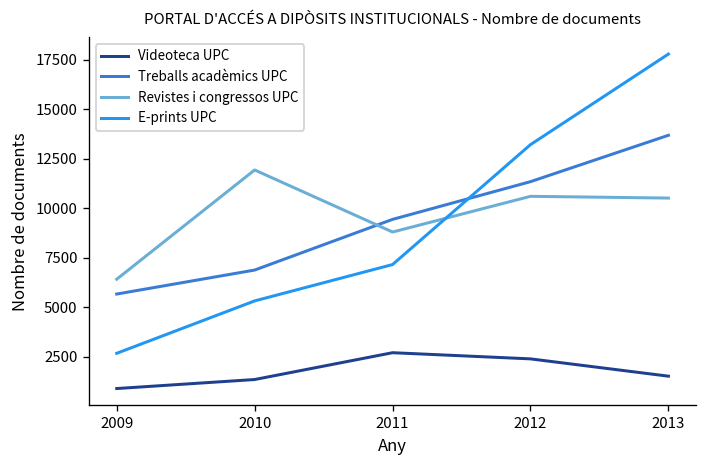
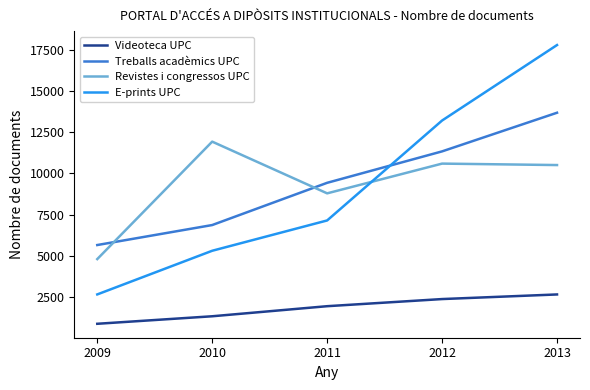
  {
    "Videoteca UPC": {
      "2009": 900,
      "2010": 1400,
-     "2011": 2700,
+     "2011": 2000,
      "2012": 2400,
-     "2013": 1500
+     "2013": 2700
    },
    "Revistes i congressos UPC": {
-     "2009": 6400,
+     "2009": 4800,
      "2010": 11900,
      "2011": 8800,
      "2012": 10600,
      "2013": 10500
    }
  }
